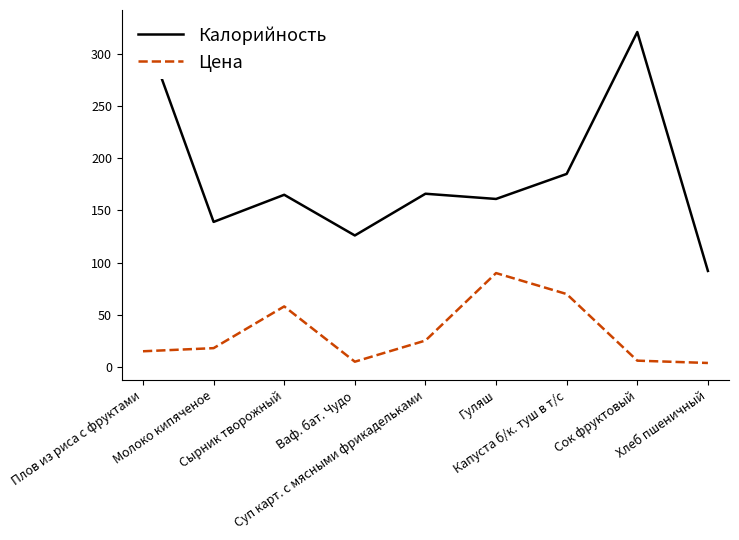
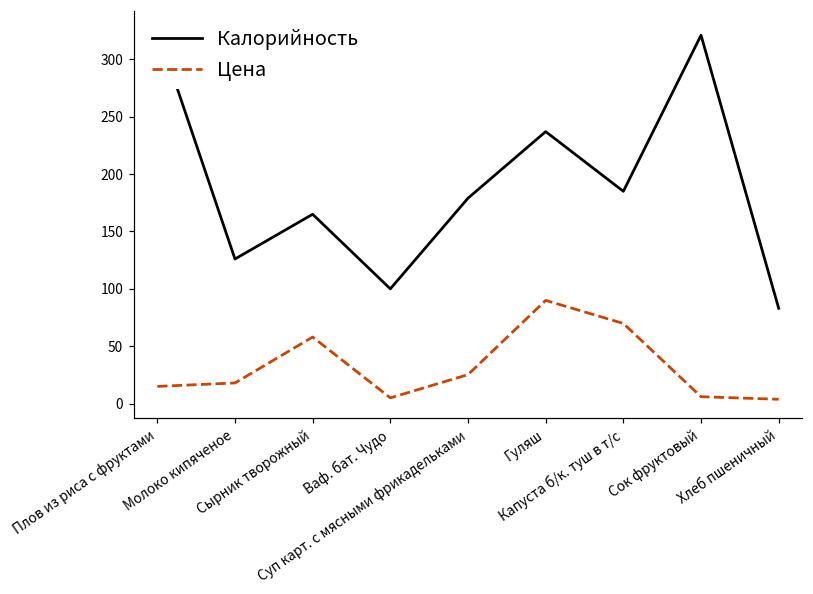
  {
    "Калорийность": {
-     "Молоко кипяченое": 139,
+     "Молоко кипяченое": 126,
      "Сырник творожный": 165,
-     "Ваф. бат. Чудо": 126,
-     "Суп карт. с мясными фрикадельками": 166,
-     "Гуляш": 161,
+     "Ваф. бат. Чудо": 100,
+     "Суп карт. с мясными фрикадельками": 179,
+     "Гуляш": 237,
      "Капуста б/к. туш в т/с": 185,
      "Сок фруктовый": 321,
-     "Хлеб пшеничный": 92
+     "Хлеб пшеничный": 83
    },
    "Цена": {
      "Плов из риса с фруктами": 15,
      "Молоко кипяченое": 18,
      "Сырник творожный": 58,
      "Ваф. бат. Чудо": 5,
      "Суп карт. с мясными фрикадельками": 25,
      "Гуляш": 90,
      "Капуста б/к. туш в т/с": 70,
      "Сок фруктовый": 6,
      "Хлеб пшеничный": 4
    }
  }
